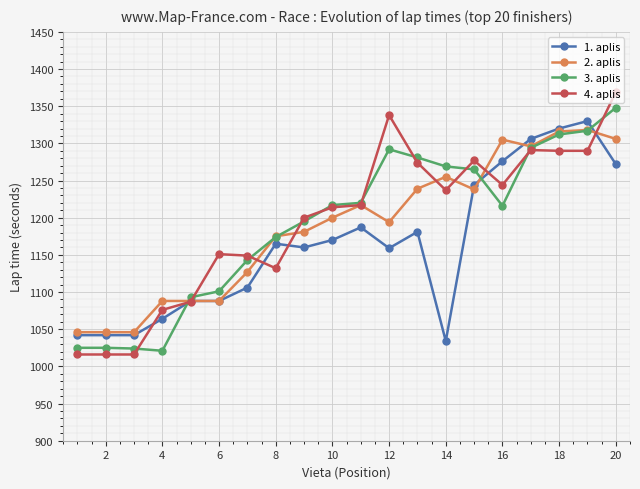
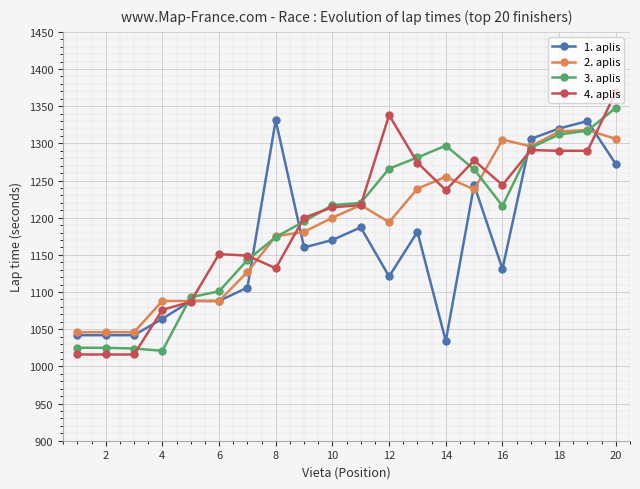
  {
    "1. aplis": {
      "2": 1040,
      "4": 1060,
-     "8": 1170,
+     "8": 1330,
      "10": 1170,
-     "12": 1160,
+     "12": 1120,
      "14": 1030,
-     "16": 1280,
+     "16": 1130,
      "18": 1320,
      "20": 1270
    },
    "3. aplis": {
      "2": 1030,
      "4": 1020,
      "6": 1100,
-     "12": 1290,
-     "14": 1270,
+     "12": 1270,
+     "14": 1300,
      "16": 1220,
      "18": 1310,
      "20": 1350
    }
  }
